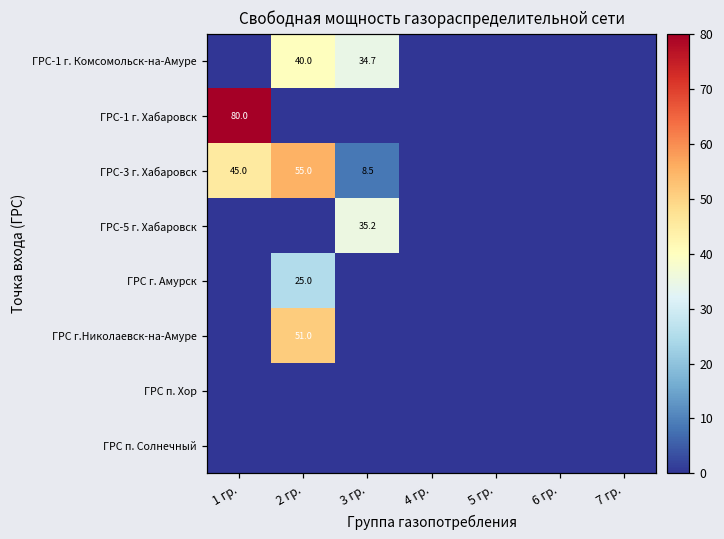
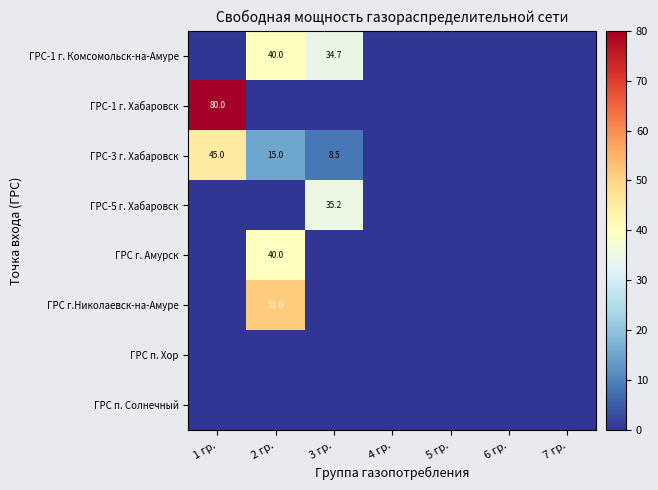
  {
    "ГРС-1 г. Комсомольск-на-Амуре": {
      "2 гр.": 40.0,
      "3 гр.": 34.7
    },
    "ГРС-1 г. Хабаровск": {
      "1 гр.": 80.0
    },
    "ГРС-3 г. Хабаровск": {
      "1 гр.": 45.0,
-     "2 гр.": 55.0,
+     "2 гр.": 15.0,
      "3 гр.": 8.5
    },
    "ГРС-5 г. Хабаровск": {
      "3 гр.": 35.2
    },
    "ГРС г. Амурск": {
-     "2 гр.": 25.0
+     "2 гр.": 40.0
    },
    "ГРС г.Николаевск-на-Амуре": {
      "2 гр.": 51.0
    }
  }
